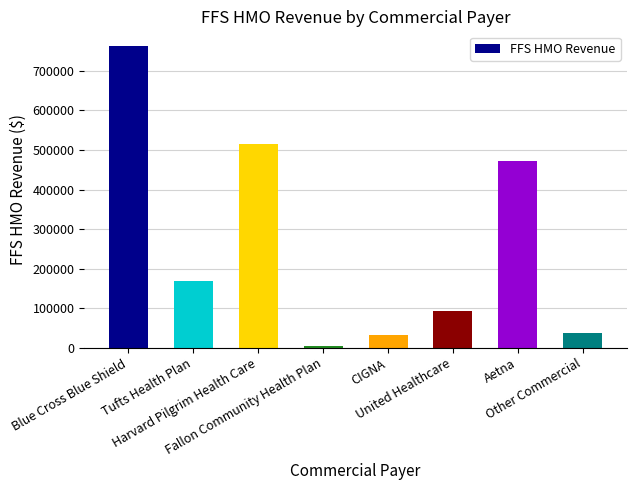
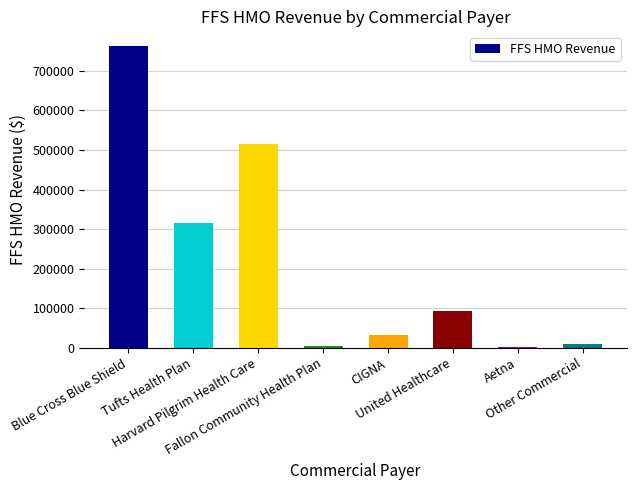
  {
    "Blue Cross Blue Shield": 760000,
-   "Tufts Health Plan": 170000,
+   "Tufts Health Plan": 320000,
    "Harvard Pilgrim Health Care": 520000,
    "CIGNA": 30000,
    "United Healthcare": 90000,
-   "Aetna": 470000,
-   "Other Commercial": 40000
+   "Aetna": 0,
+   "Other Commercial": 10000
  }
